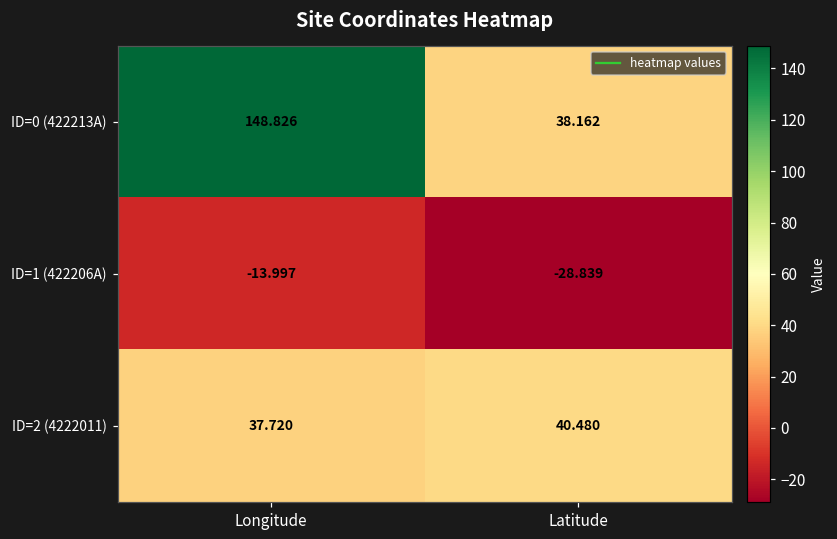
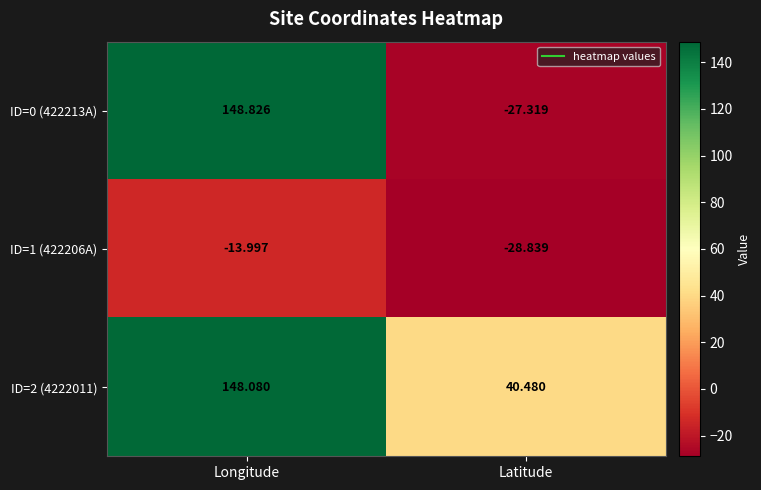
  {
    "ID=0 (422213A)": {
      "Longitude": 148.826,
-     "Latitude": 38.162
+     "Latitude": -27.319
    },
    "ID=1 (422206A)": {
      "Longitude": -13.997,
      "Latitude": -28.839
    },
    "ID=2 (4222011)": {
-     "Longitude": 37.720,
+     "Longitude": 148.080,
      "Latitude": 40.480
    }
  }
